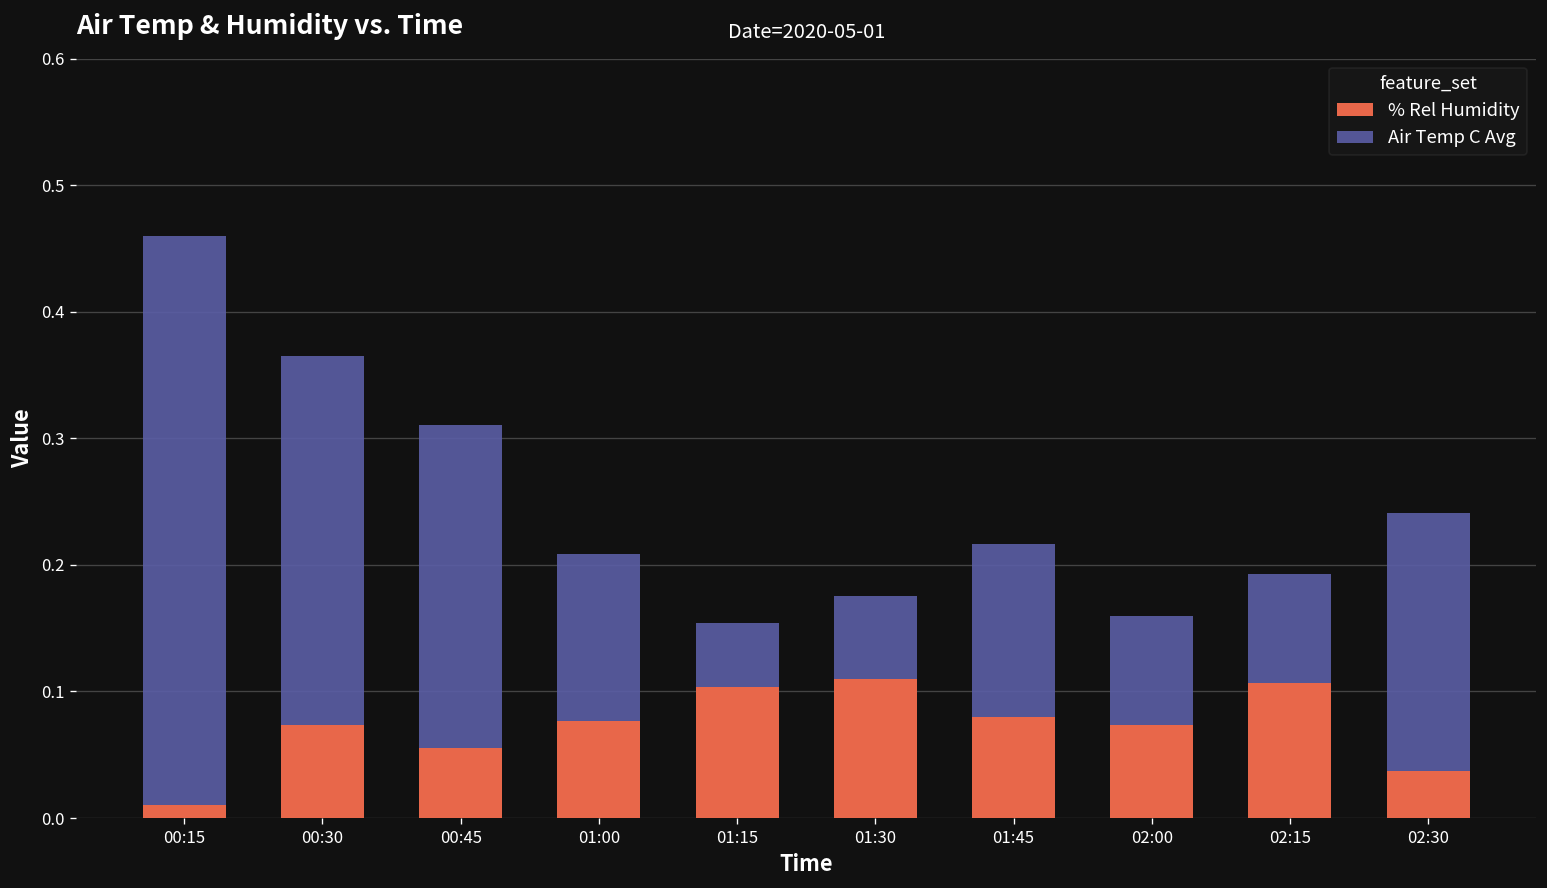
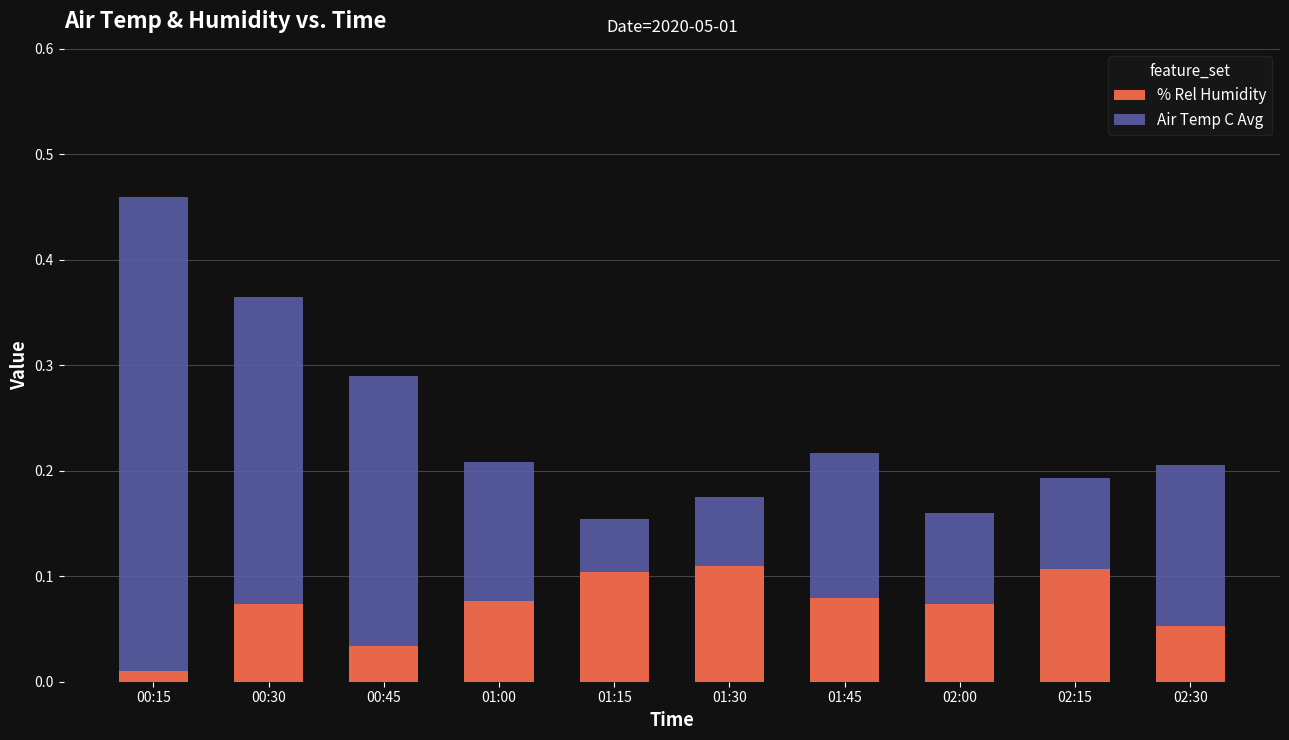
  {
    "% Rel Humidity": {
      "00:15": 0.010,
      "00:30": 0.074,
-     "00:45": 0.055,
+     "00:45": 0.034,
      "01:00": 0.077,
      "01:15": 0.104,
      "01:30": 0.110,
      "01:45": 0.080,
      "02:00": 0.074,
      "02:15": 0.107,
-     "02:30": 0.037
+     "02:30": 0.052
    },
    "Air Temp C Avg": {
      "00:15": 0.450,
      "00:30": 0.291,
      "00:45": 0.255,
      "01:00": 0.132,
      "01:15": 0.050,
      "01:30": 0.065,
      "01:45": 0.137,
      "02:00": 0.086,
      "02:15": 0.086,
-     "02:30": 0.204
+     "02:30": 0.153
    }
  }
